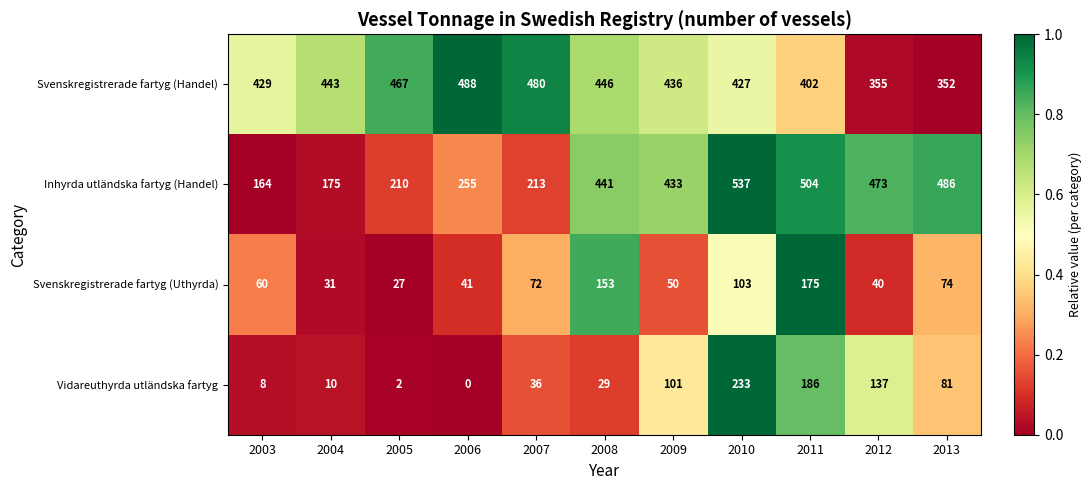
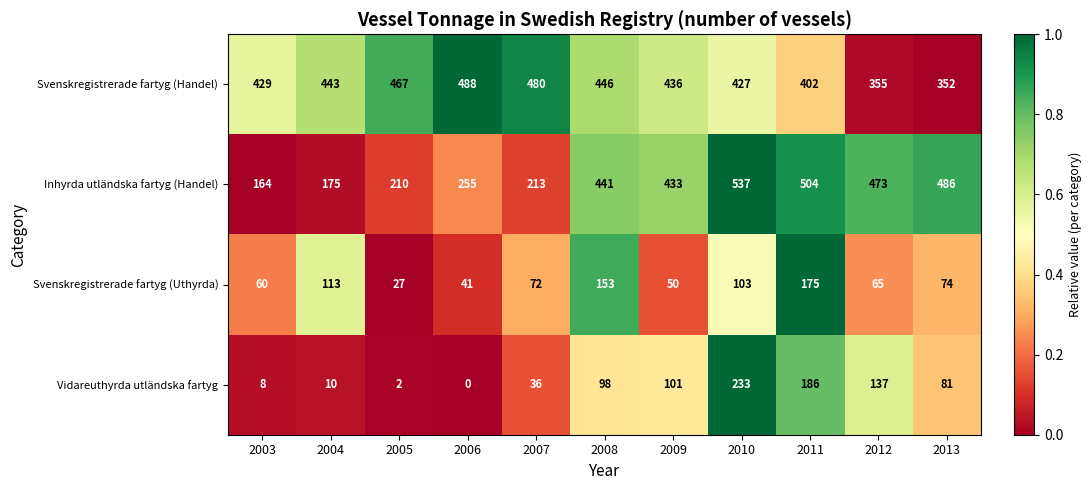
  {
    "Svenskregistrerade fartyg (Handel)": {
      "2003": 429,
      "2004": 443,
      "2005": 467,
      "2006": 488,
      "2007": 480,
      "2008": 446,
      "2009": 436,
      "2010": 427,
      "2011": 402,
      "2012": 355,
      "2013": 352
    },
    "Inhyrda utländska fartyg (Handel)": {
      "2003": 164,
      "2004": 175,
      "2005": 210,
      "2006": 255,
      "2007": 213,
      "2008": 441,
      "2009": 433,
      "2010": 537,
      "2011": 504,
      "2012": 473,
      "2013": 486
    },
    "Svenskregistrerade fartyg (Uthyrda)": {
      "2003": 60,
-     "2004": 31,
+     "2004": 113,
      "2005": 27,
      "2006": 41,
      "2007": 72,
      "2008": 153,
      "2009": 50,
      "2010": 103,
      "2011": 175,
-     "2012": 40,
+     "2012": 65,
      "2013": 74
    },
    "Vidareuthyrda utländska fartyg": {
      "2003": 8,
      "2004": 10,
      "2005": 2,
      "2006": 0,
      "2007": 36,
-     "2008": 29,
+     "2008": 98,
      "2009": 101,
      "2010": 233,
      "2011": 186,
      "2012": 137,
      "2013": 81
    }
  }
